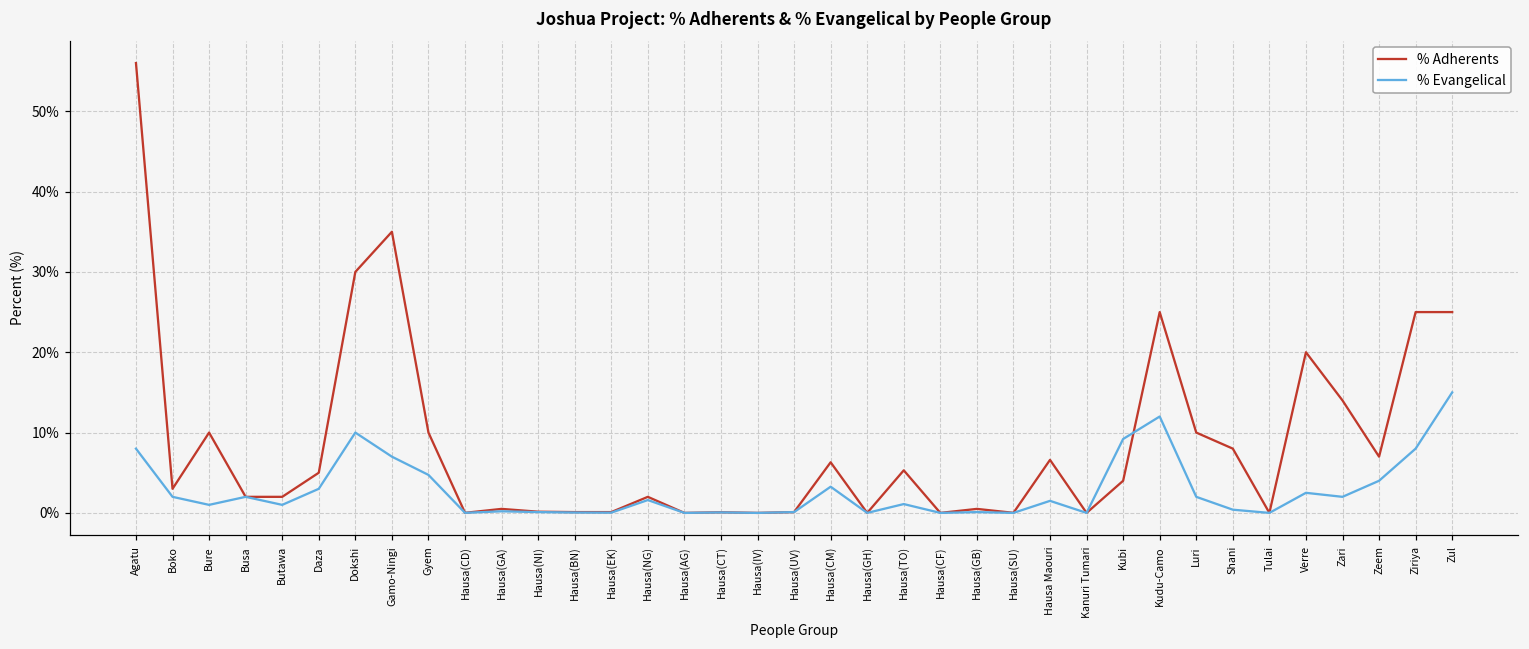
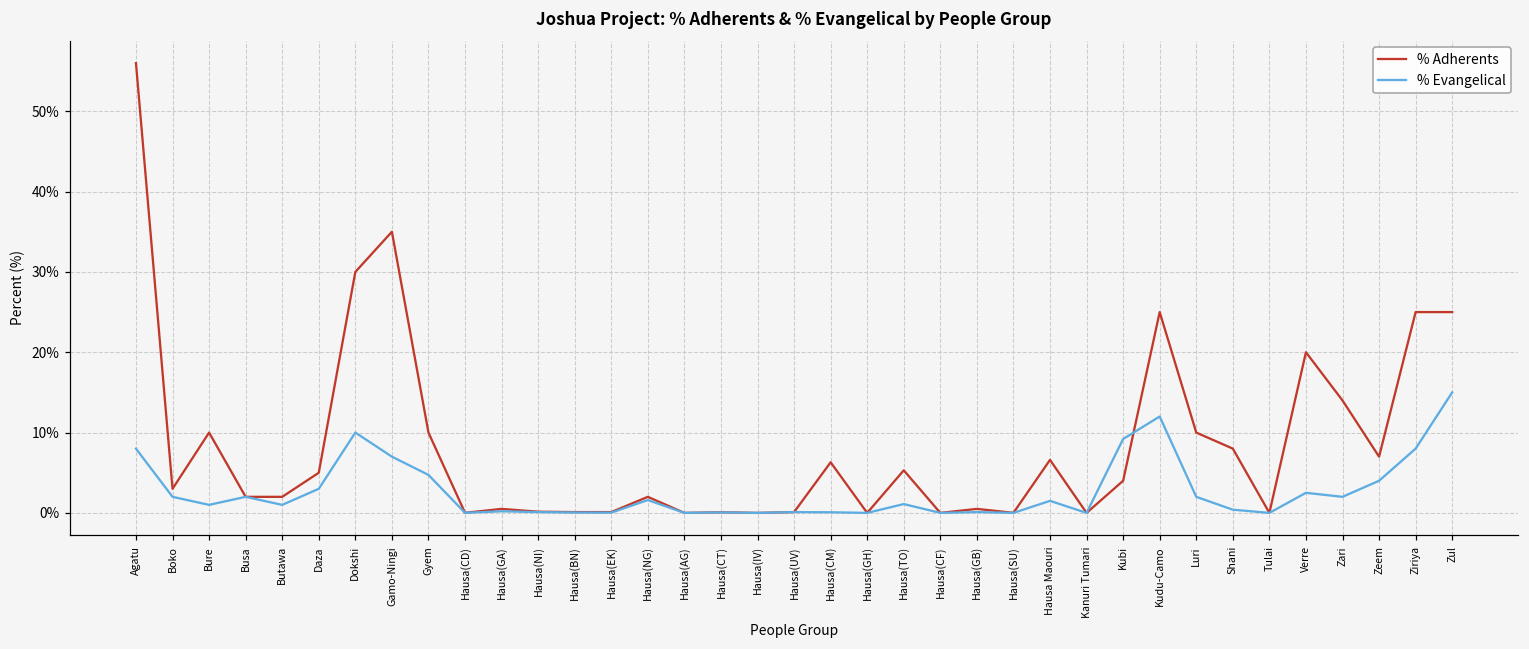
  {
    "% Adherents": {
      "Agatu": "56%",
      "Boko": "3%",
      "Bure": "10%",
      "Butawa": "2%",
      "Daza": "5%",
      "Dokshi": "30%",
      "Gamo-Ningi": "35%",
      "Gyem": "10%",
      "Hausa(NG)": "2%",
      "Hausa(CM)": "6%",
      "Hausa(TO)": "5%",
      "Hausa(GB)": "1%",
      "Hausa Maouri": "7%",
      "Kubi": "4%",
      "Kudu-Camo": "25%",
      "Luri": "10%",
      "Shani": "8%",
      "Verre": "20%",
      "Zari": "14%",
      "Zeem": "7%",
      "Ziriya": "25%",
      "Zul": "25%"
    },
    "% Evangelical": {
      "Agatu": "8%",
      "Boko": "2%",
      "Bure": "1%",
      "Butawa": "1%",
      "Daza": "3%",
      "Dokshi": "10%",
      "Gamo-Ningi": "7%",
      "Gyem": "5%",
      "Hausa(NG)": "2%",
-     "Hausa(CM)": "3%",
+     "Hausa(CM)": "0%",
      "Hausa(TO)": "1%",
      "Hausa(GB)": "0%",
      "Hausa Maouri": "2%",
      "Kubi": "9%",
      "Kudu-Camo": "12%",
      "Luri": "2%",
      "Shani": "0%",
      "Verre": "3%",
      "Zari": "2%",
      "Zeem": "4%",
      "Ziriya": "8%",
      "Zul": "15%"
    }
  }
